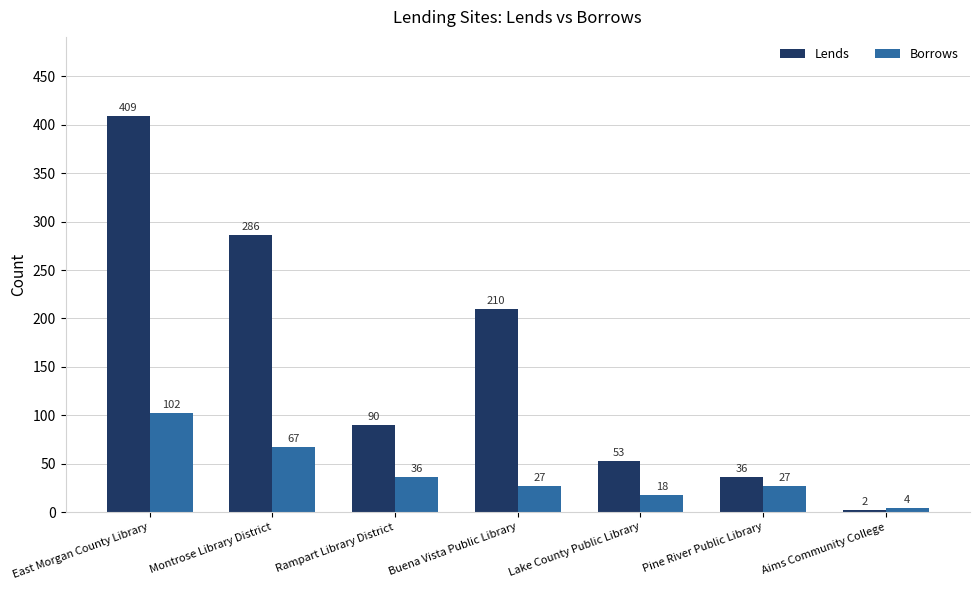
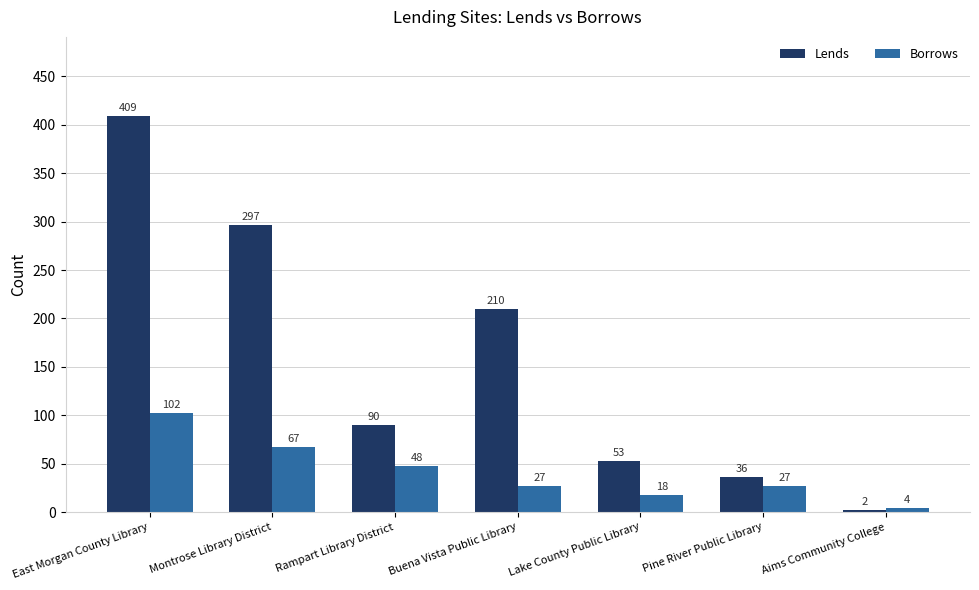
  {
    "Lends": {
      "East Morgan County Library": 409,
-     "Montrose Library District": 286,
+     "Montrose Library District": 297,
      "Rampart Library District": 90,
      "Buena Vista Public Library": 210,
      "Lake County Public Library": 53,
      "Pine River Public Library": 36,
      "Aims Community College": 2
    },
    "Borrows": {
      "East Morgan County Library": 102,
      "Montrose Library District": 67,
-     "Rampart Library District": 36,
+     "Rampart Library District": 48,
      "Buena Vista Public Library": 27,
      "Lake County Public Library": 18,
      "Pine River Public Library": 27,
      "Aims Community College": 4
    }
  }
